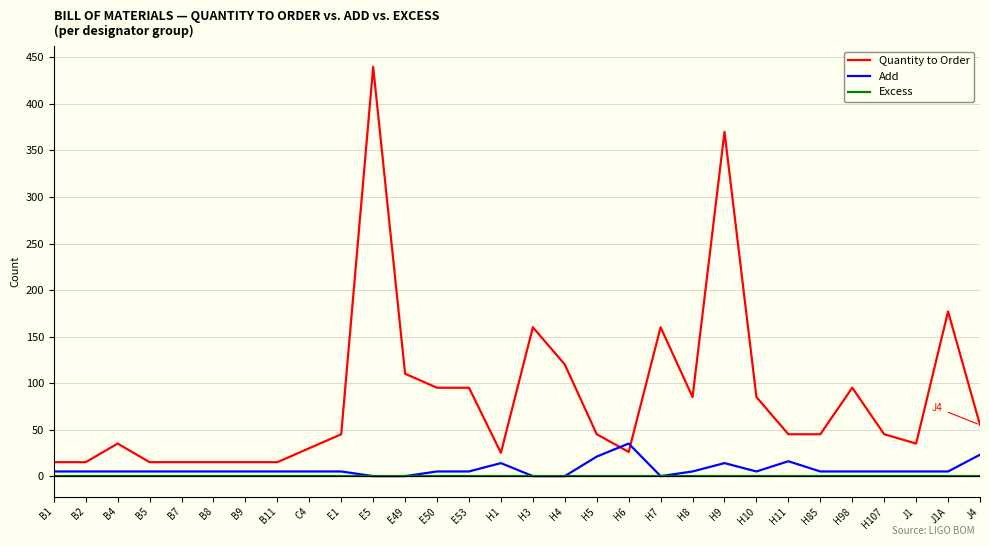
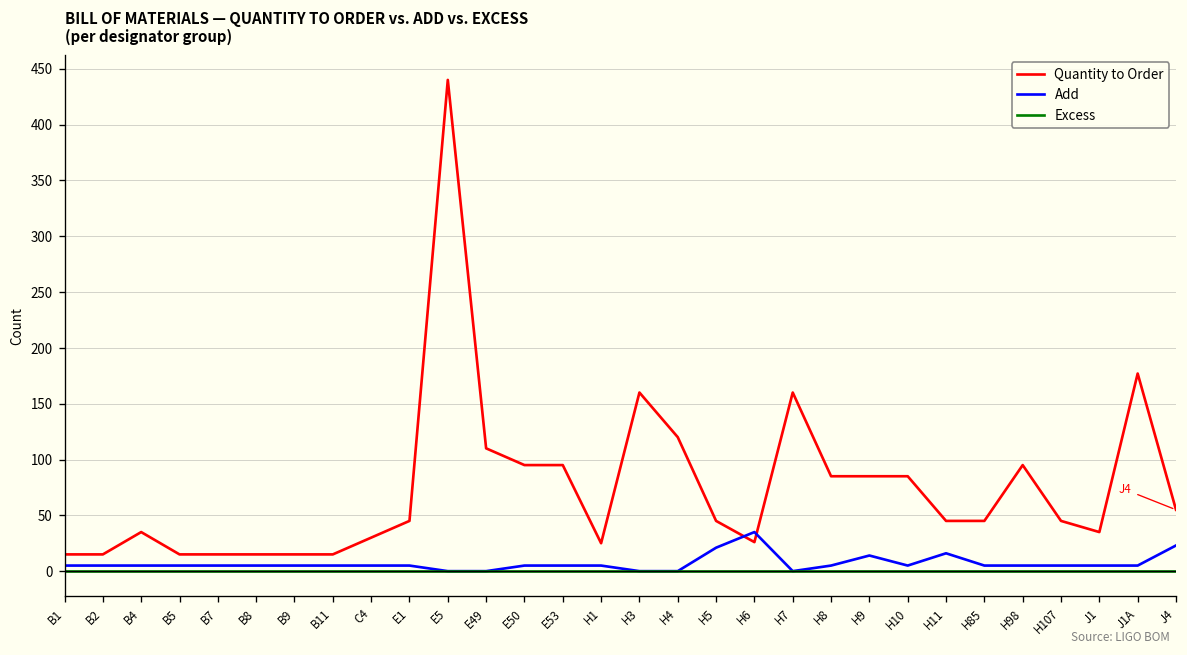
  {
    "Quantity to Order": {
      "B1": 20,
      "B2": 20,
      "B4": 40,
      "B5": 20,
      "B7": 20,
      "B8": 20,
      "B9": 20,
      "B11": 20,
      "C4": 30,
      "E1": 50,
      "E5": 440,
      "E49": 110,
      "E50": 100,
      "E53": 100,
      "H1": 30,
      "H3": 160,
      "H4": 120,
      "H5": 50,
      "H6": 30,
      "H7": 160,
      "H8": 90,
-     "H9": 370,
+     "H9": 90,
      "H10": 90,
      "H11": 50,
      "H85": 50,
      "H98": 100,
      "H107": 50,
      "J1": 40,
      "J1A": 180,
      "J4": 60
    },
    "Add": {
      "B1": 10,
      "B2": 10,
      "B4": 10,
      "B5": 10,
      "B7": 10,
      "B8": 10,
      "B9": 10,
      "B11": 10,
      "C4": 10,
      "E1": 10,
      "E50": 10,
      "E53": 10,
-     "H1": 14,
+     "H1": 5,
      "H5": 20,
      "H6": 40,
      "H8": 10,
      "H9": 10,
      "H10": 10,
      "H11": 20,
      "H85": 10,
      "H98": 10,
      "H107": 10,
      "J1": 10,
      "J1A": 10,
      "J4": 20
    },
    "Excess": {
      "B1": 0,
      "B2": 0,
      "B4": 0,
      "B5": 0,
      "B7": 0,
      "B8": 0,
      "B9": 0,
      "B11": 0,
      "C4": 0,
      "E1": 0,
      "E50": 0,
      "E53": 0,
      "H1": 0,
      "H5": 0,
      "H6": 0,
      "H8": 0,
      "H9": 0,
      "H10": 0,
      "H11": 0,
      "H85": 0,
      "H98": 0,
      "H107": 0,
      "J1": 0,
      "J1A": 0,
      "J4": 0
    }
  }
